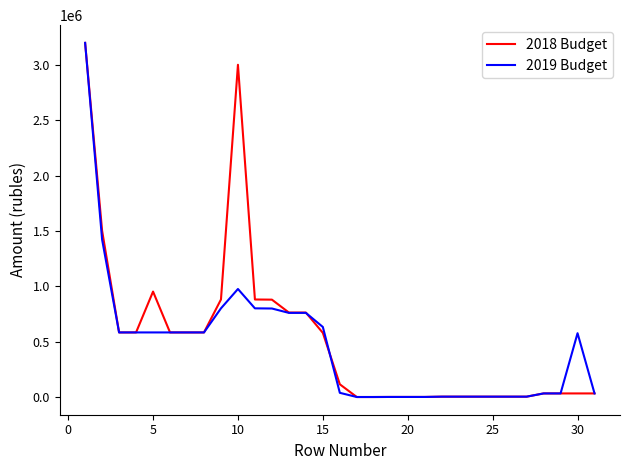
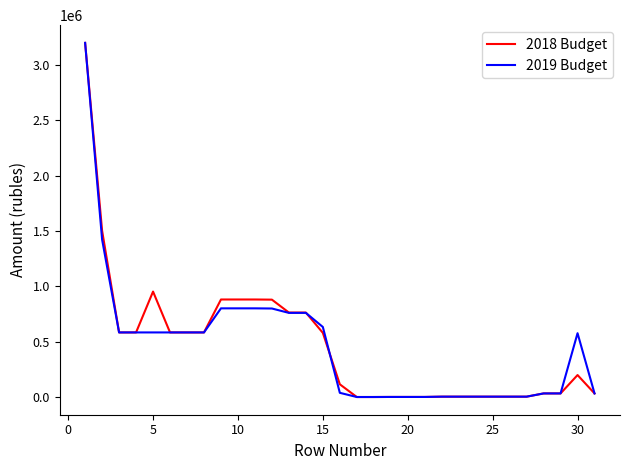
  {
    "2018 Budget": {
      "5": 950000,
-     "10": 3000000,
+     "10": 880000,
      "15": 580000,
-     "30": 30000
+     "30": 200000
    },
    "2019 Budget": {
      "5": 580000,
-     "10": 980000,
+     "10": 800000,
      "15": 630000,
      "30": 580000
    }
  }
